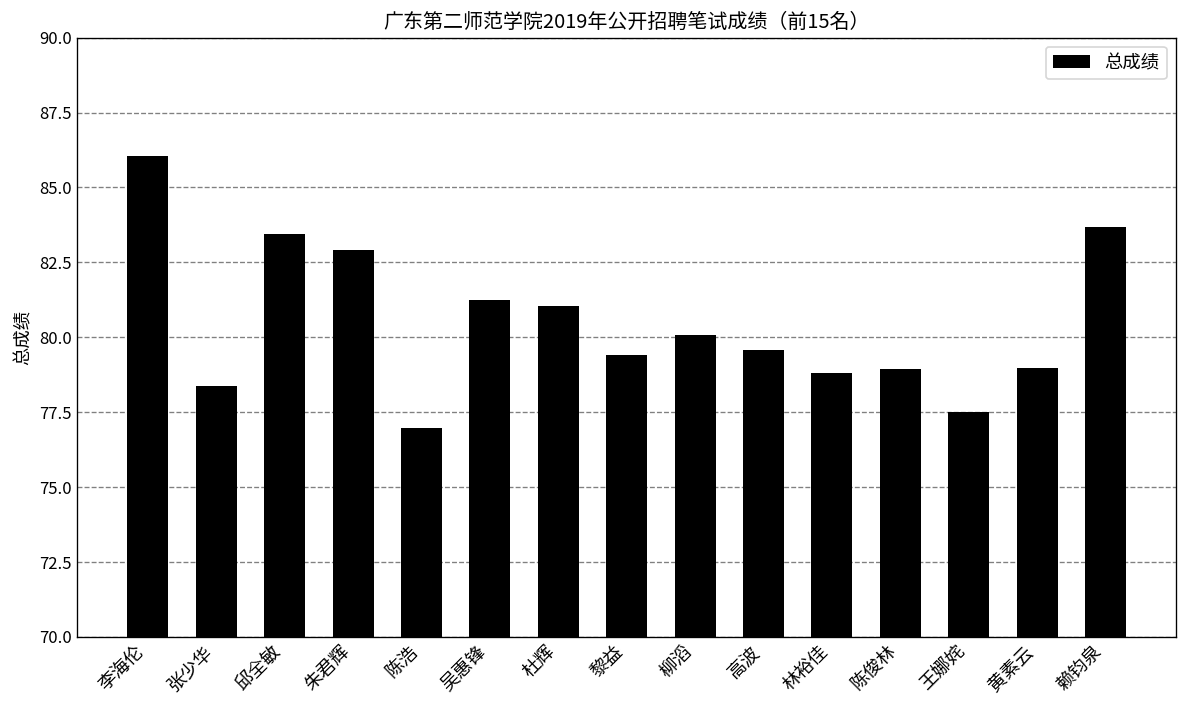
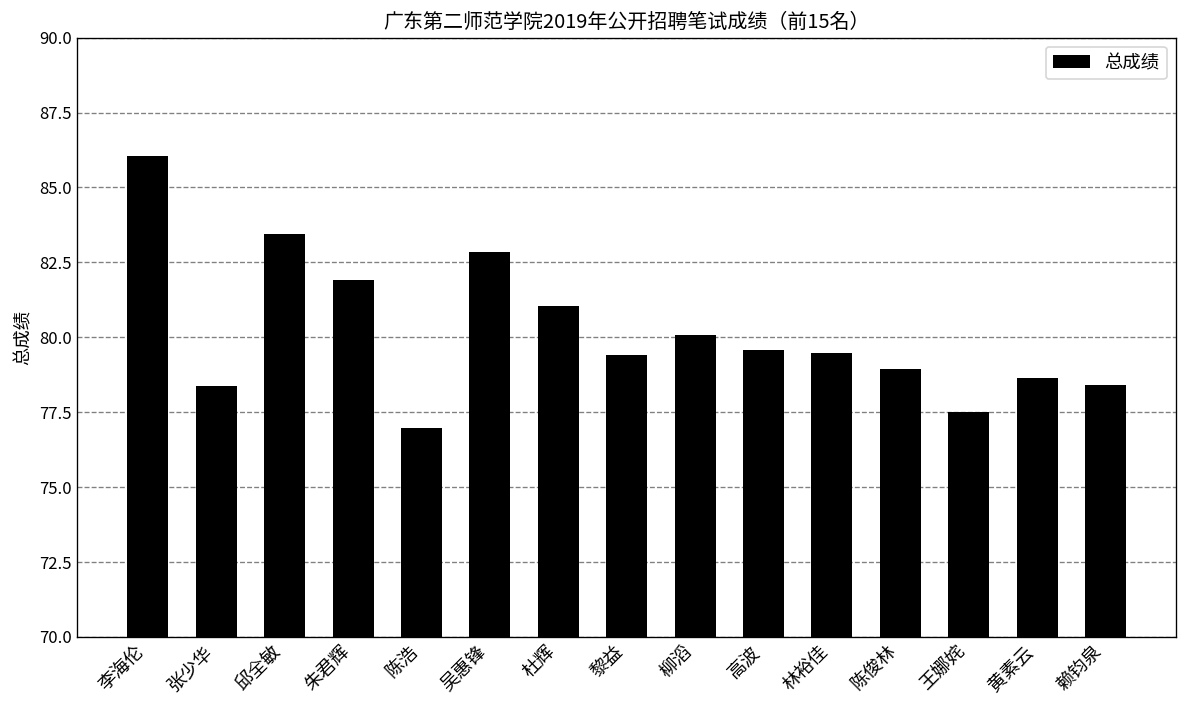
  {
    "李海伦": 86.0,
    "张少华": 78.4,
    "邱全敏": 83.4,
-   "朱君辉": 82.9,
+   "朱君辉": 81.9,
    "陈浩": 77.0,
-   "吴惠锋": 81.3,
+   "吴惠锋": 82.8,
    "杜辉": 81.0,
    "黎益": 79.4,
    "柳滔": 80.1,
    "高波": 79.6,
-   "林裕佳": 78.8,
+   "林裕佳": 79.5,
    "陈俊林": 78.9,
    "王娜姹": 77.5,
-   "黄素云": 79.0,
-   "赖钧泉": 83.7
+   "黄素云": 78.6,
+   "赖钧泉": 78.4
  }
